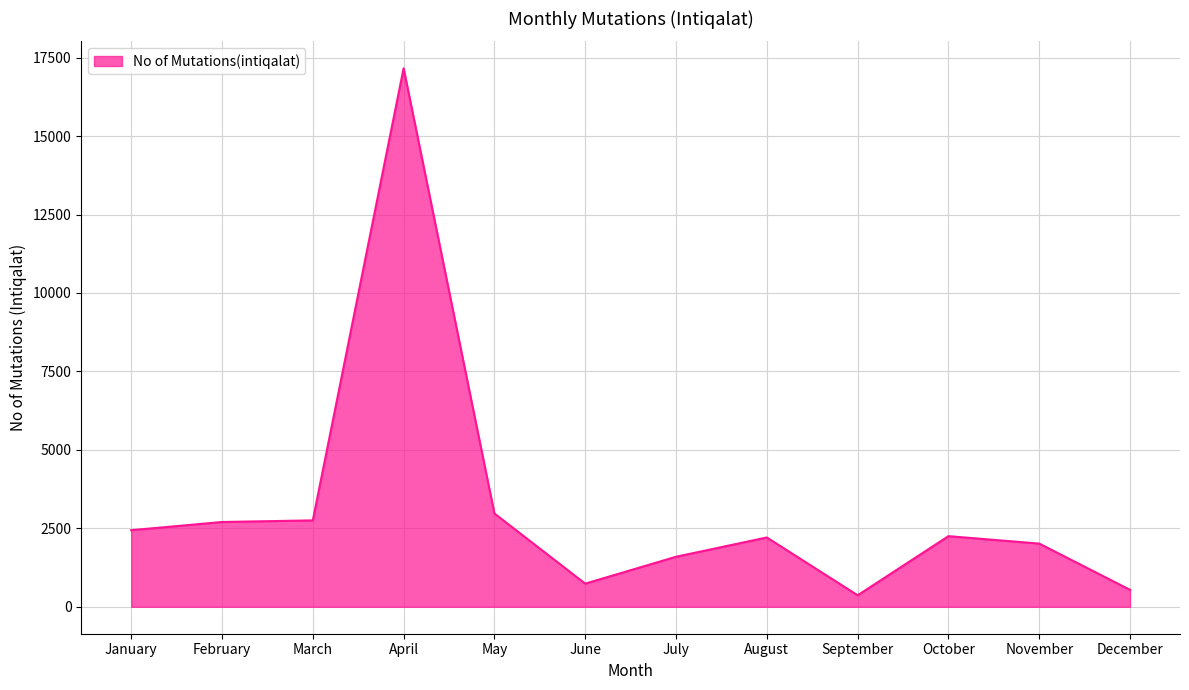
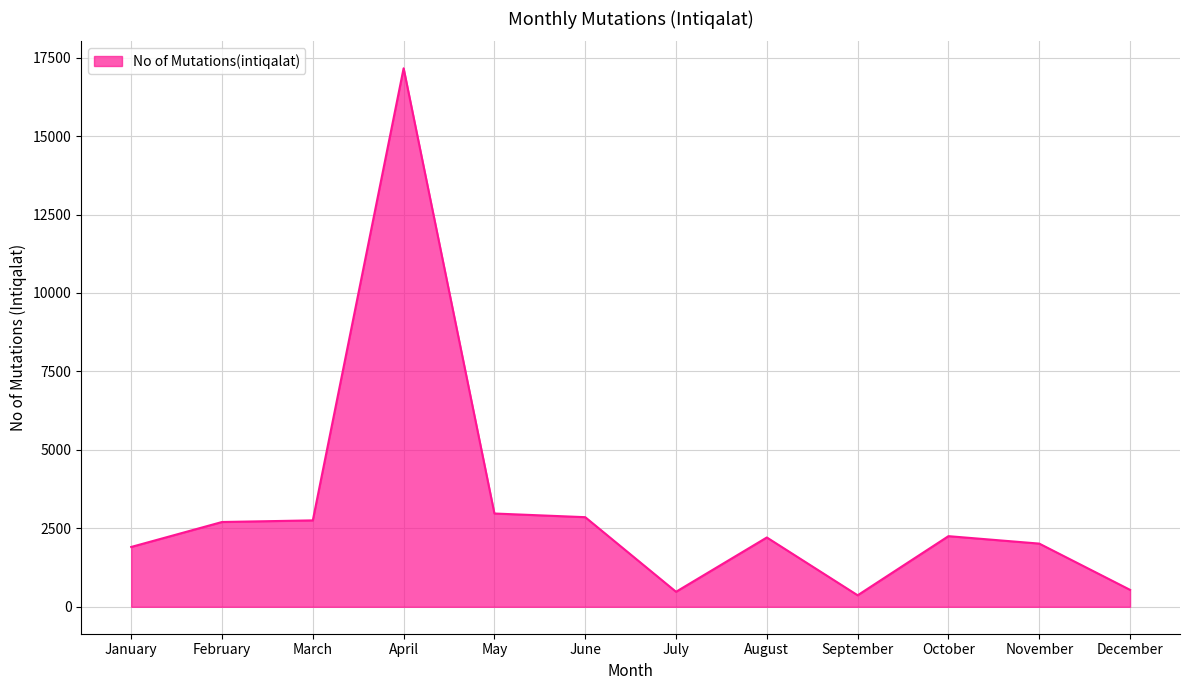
  {
-   "January": 2400,
+   "January": 1900,
    "February": 2700,
    "March": 2800,
    "April": 17200,
    "May": 3000,
-   "June": 700,
-   "July": 1600,
+   "June": 2900,
+   "July": 500,
    "August": 2200,
    "September": 400,
    "October": 2300,
    "November": 2000,
    "December": 500
  }
